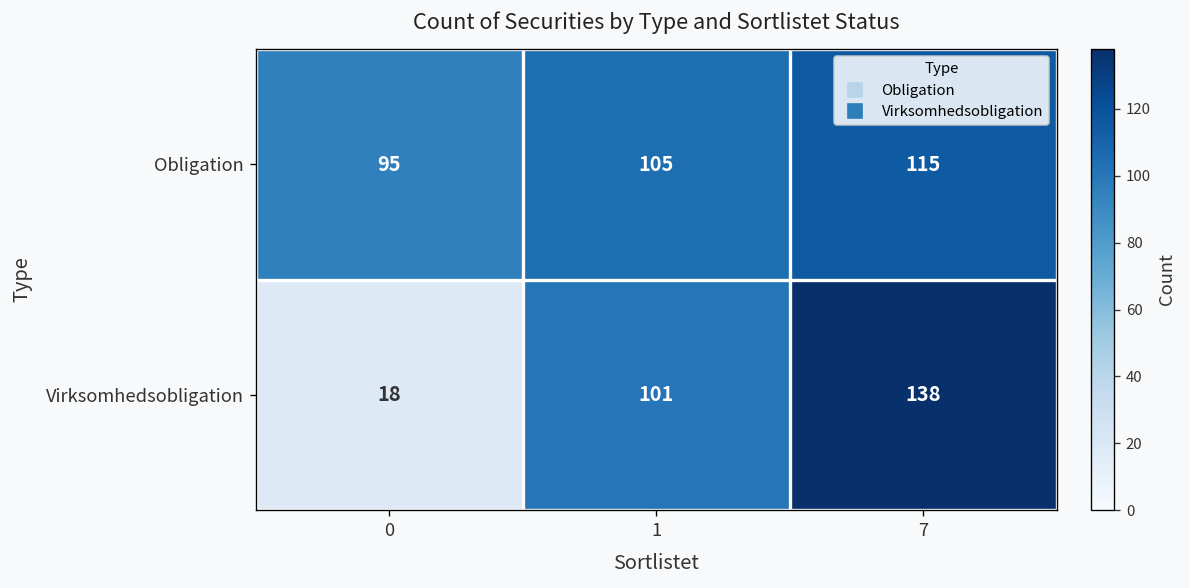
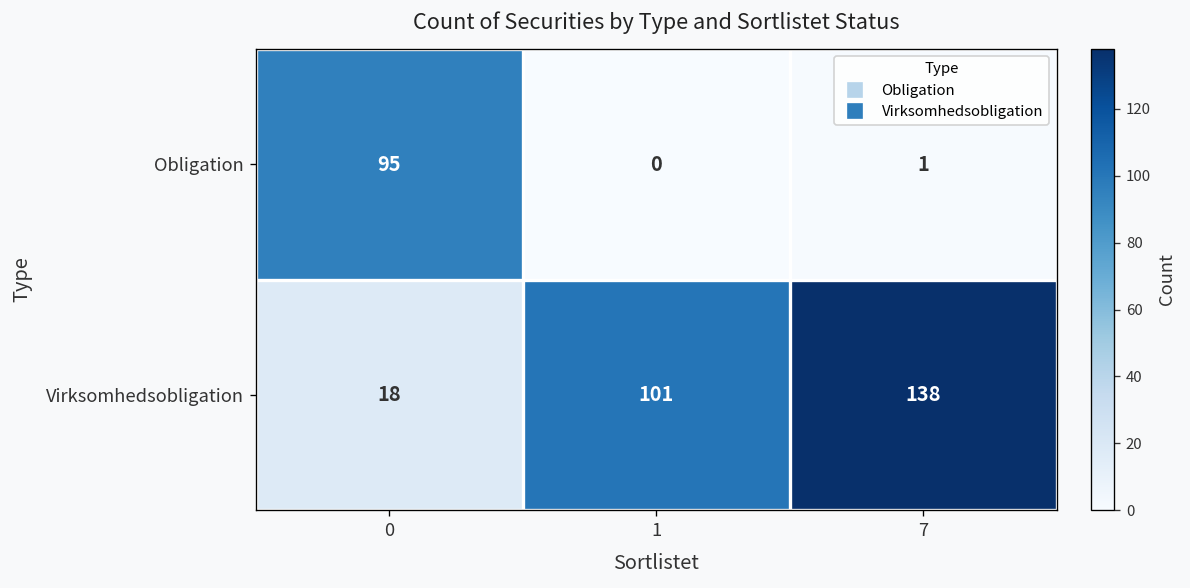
  {
    "Obligation": {
      "0": 95,
-     "1": 105,
-     "7": 115
+     "1": 0,
+     "7": 1
    },
    "Virksomhedsobligation": {
      "0": 18,
      "1": 101,
      "7": 138
    }
  }
